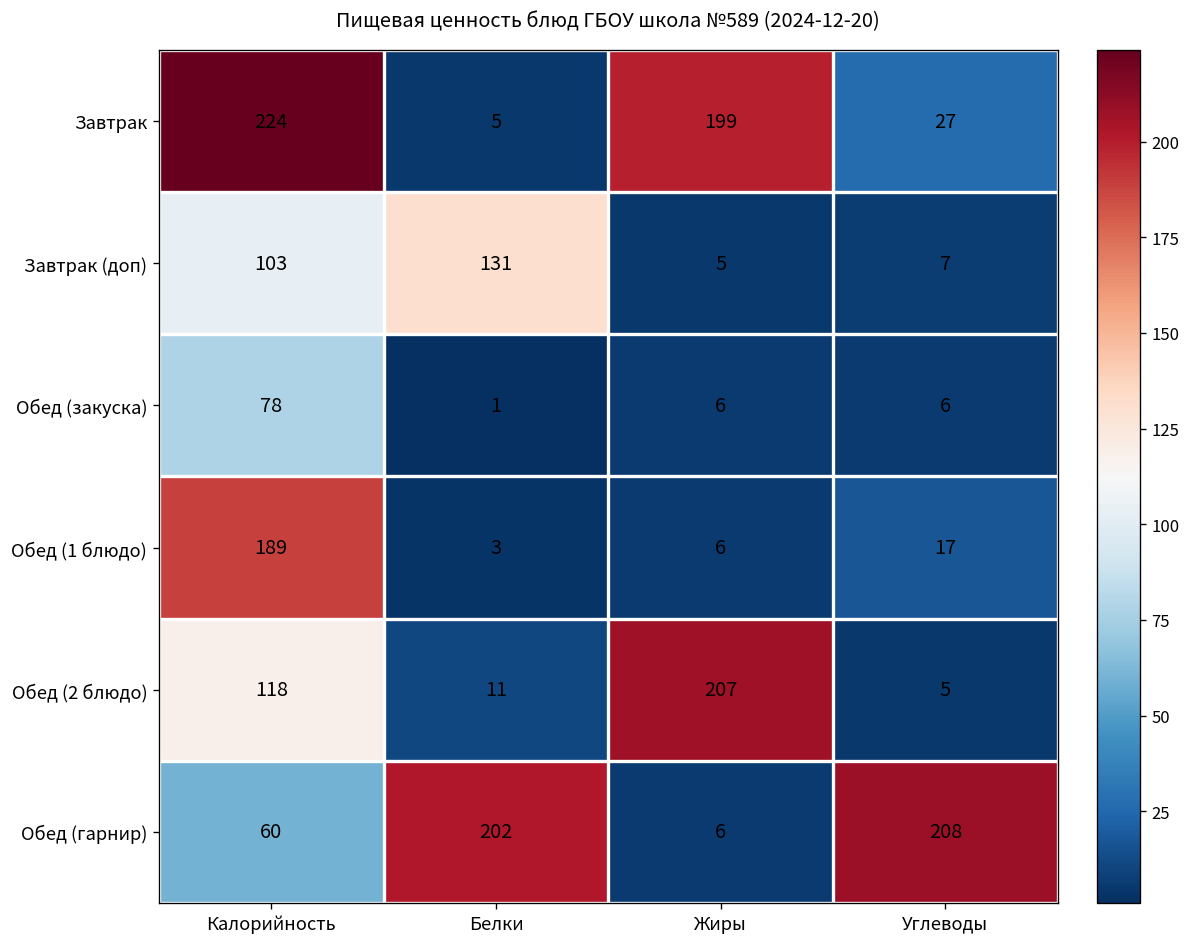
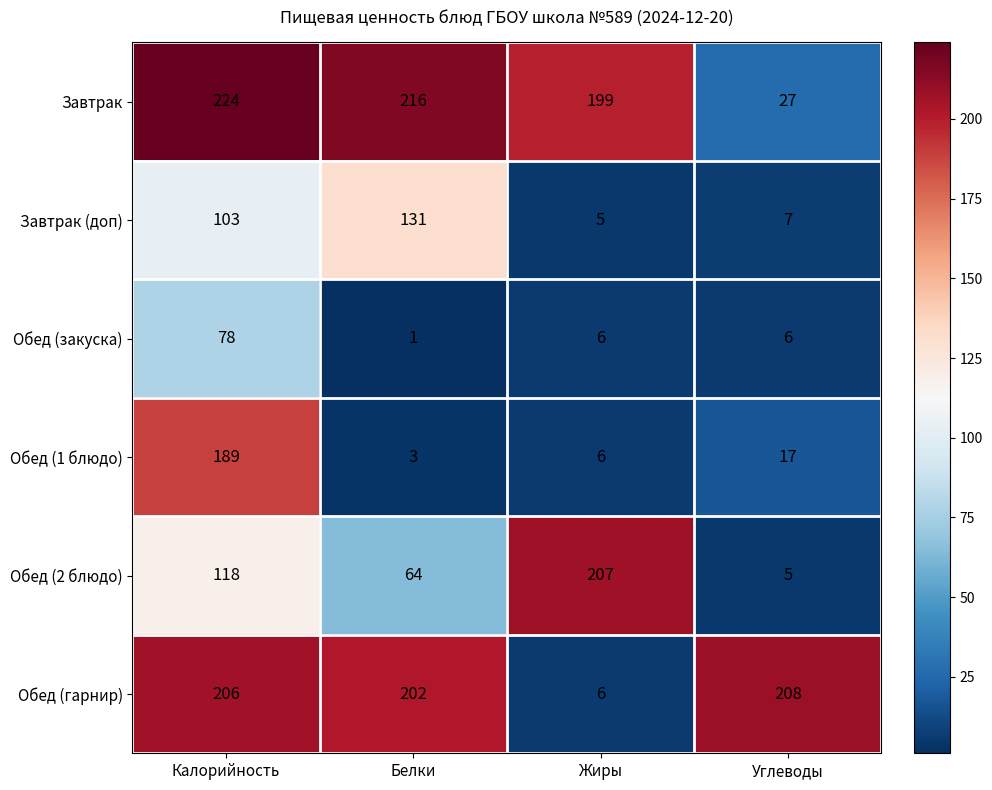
  {
    "Завтрак": {
      "Калорийность": 224,
-     "Белки": 5,
+     "Белки": 216,
      "Жиры": 199,
      "Углеводы": 27
    },
    "Завтрак (доп)": {
      "Калорийность": 103,
      "Белки": 131,
      "Жиры": 5,
      "Углеводы": 7
    },
    "Обед (закуска)": {
      "Калорийность": 78,
      "Белки": 1,
      "Жиры": 6,
      "Углеводы": 6
    },
    "Обед (1 блюдо)": {
      "Калорийность": 189,
      "Белки": 3,
      "Жиры": 6,
      "Углеводы": 17
    },
    "Обед (2 блюдо)": {
      "Калорийность": 118,
-     "Белки": 11,
+     "Белки": 64,
      "Жиры": 207,
      "Углеводы": 5
    },
    "Обед (гарнир)": {
-     "Калорийность": 60,
+     "Калорийность": 206,
      "Белки": 202,
      "Жиры": 6,
      "Углеводы": 208
    }
  }
